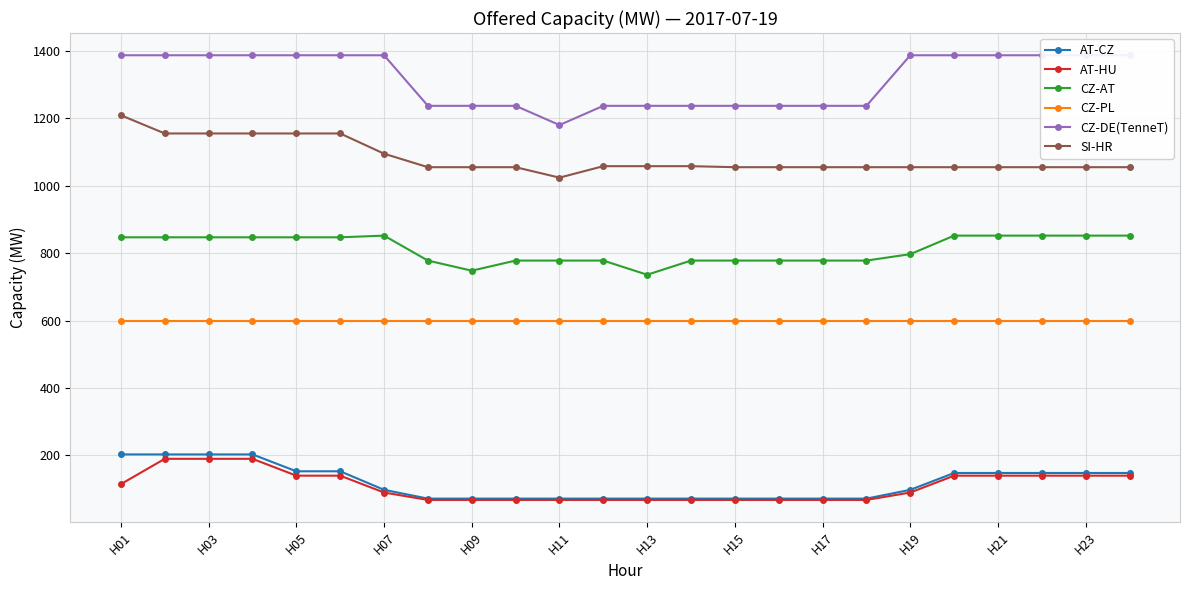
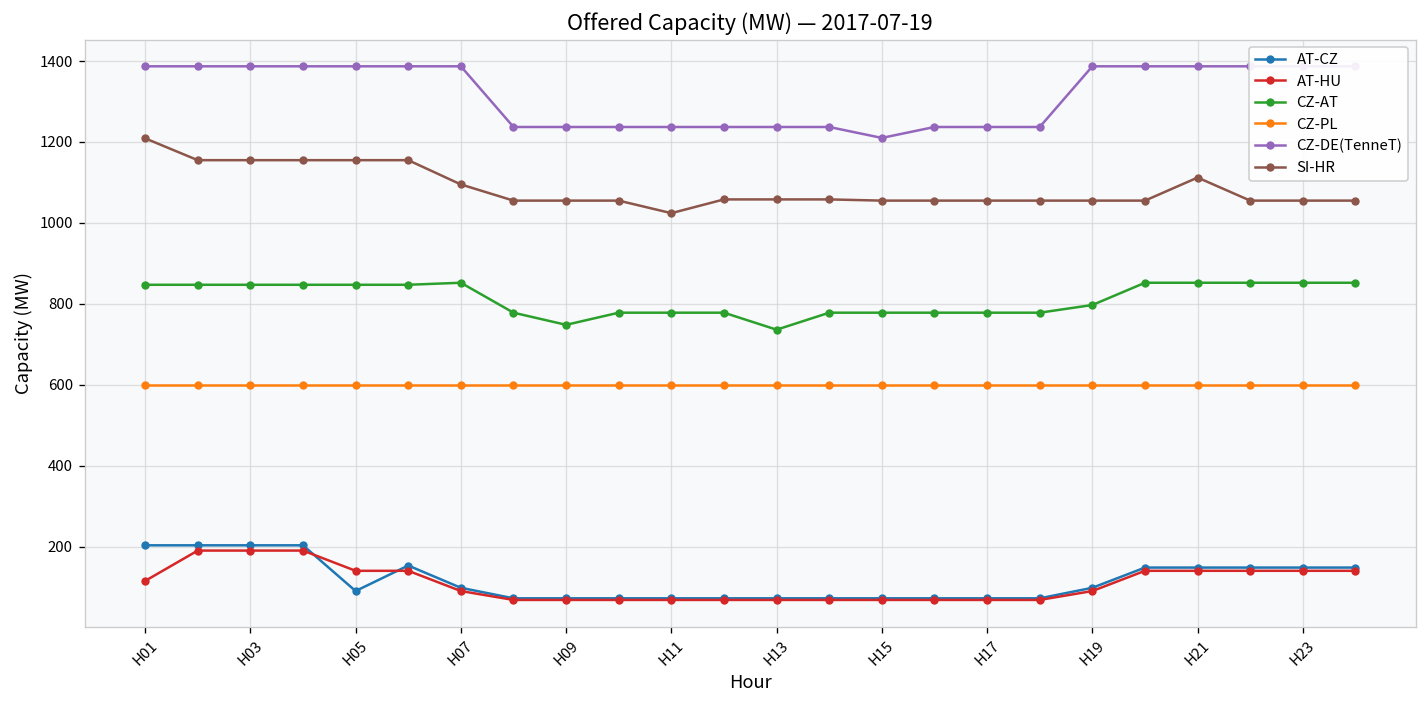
  {
    "AT-CZ": {
      "H01": 200,
      "H03": 200,
-     "H05": 150,
+     "H05": 90,
      "H07": 100,
      "H19": 100,
      "H21": 150,
      "H23": 150
    },
    "AT-HU": {
      "H01": 120,
      "H03": 190,
      "H05": 140,
      "H07": 90,
      "H19": 90,
      "H21": 140,
      "H23": 140
    },
    "CZ-AT": {
      "H01": 850,
      "H03": 850,
      "H05": 850,
      "H07": 850,
      "H09": 750,
      "H11": 780,
      "H13": 740,
      "H15": 780,
      "H17": 780,
      "H19": 800,
      "H21": 850,
      "H23": 850
    },
    "CZ-PL": {
      "H01": 600,
      "H03": 600,
      "H05": 600,
      "H07": 600,
      "H09": 600,
      "H11": 600,
      "H13": 600,
      "H15": 600,
      "H17": 600,
      "H19": 600,
      "H21": 600,
      "H23": 600
    },
    "CZ-DE(TenneT)": {
      "H01": 1390,
      "H03": 1390,
      "H05": 1390,
      "H07": 1390,
      "H09": 1240,
-     "H11": 1180,
+     "H11": 1240,
      "H13": 1240,
-     "H15": 1240,
+     "H15": 1210,
      "H17": 1240,
      "H19": 1390,
      "H21": 1390
    },
    "SI-HR": {
      "H01": 1210,
      "H03": 1160,
      "H05": 1160,
      "H07": 1100,
      "H09": 1060,
      "H11": 1020,
      "H13": 1060,
      "H15": 1060,
      "H17": 1060,
      "H19": 1060,
-     "H21": 1060,
+     "H21": 1110,
      "H23": 1060
    }
  }
